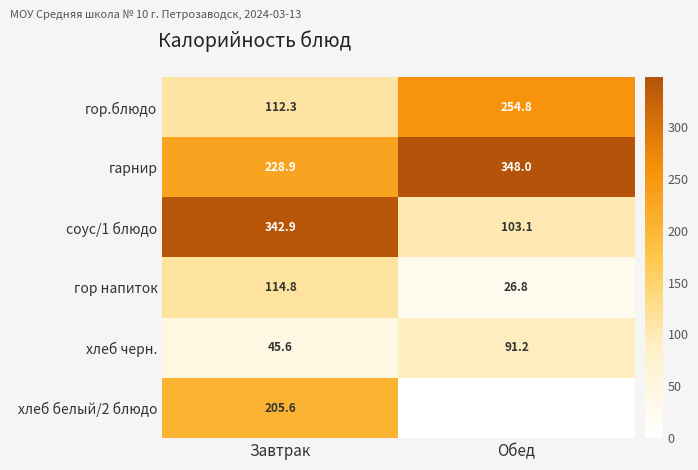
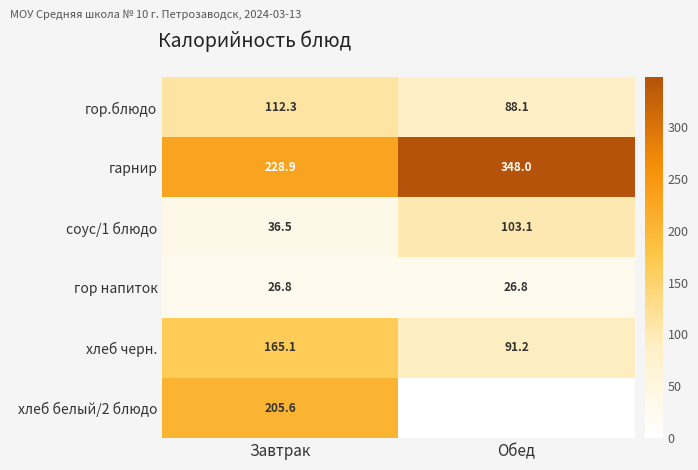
  {
    "гор.блюдо": {
      "Завтрак": 112.3,
-     "Обед": 254.8
+     "Обед": 88.1
    },
    "гарнир": {
      "Завтрак": 228.9,
      "Обед": 348.0
    },
    "соус/1 блюдо": {
-     "Завтрак": 342.9,
+     "Завтрак": 36.5,
      "Обед": 103.1
    },
    "гор напиток": {
-     "Завтрак": 114.8,
+     "Завтрак": 26.8,
      "Обед": 26.8
    },
    "хлеб черн.": {
-     "Завтрак": 45.6,
+     "Завтрак": 165.1,
      "Обед": 91.2
    },
    "хлеб белый/2 блюдо": {
      "Завтрак": 205.6
    }
  }
